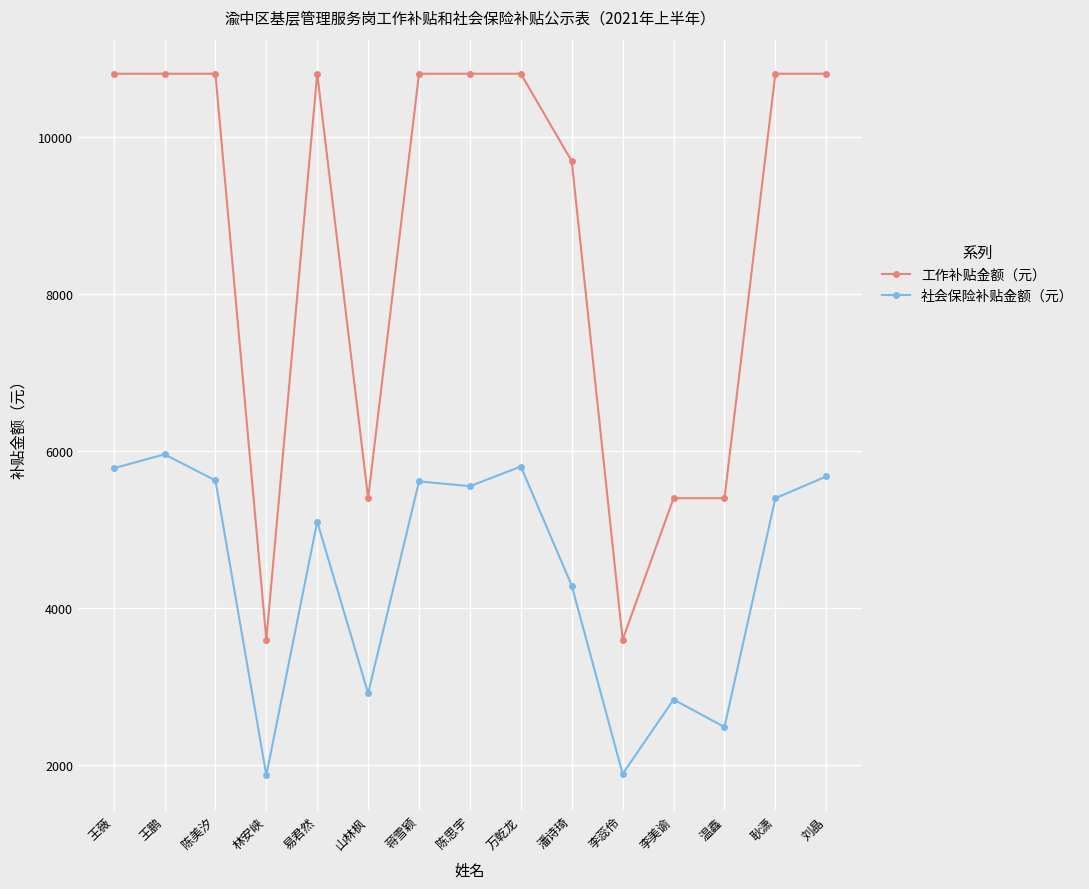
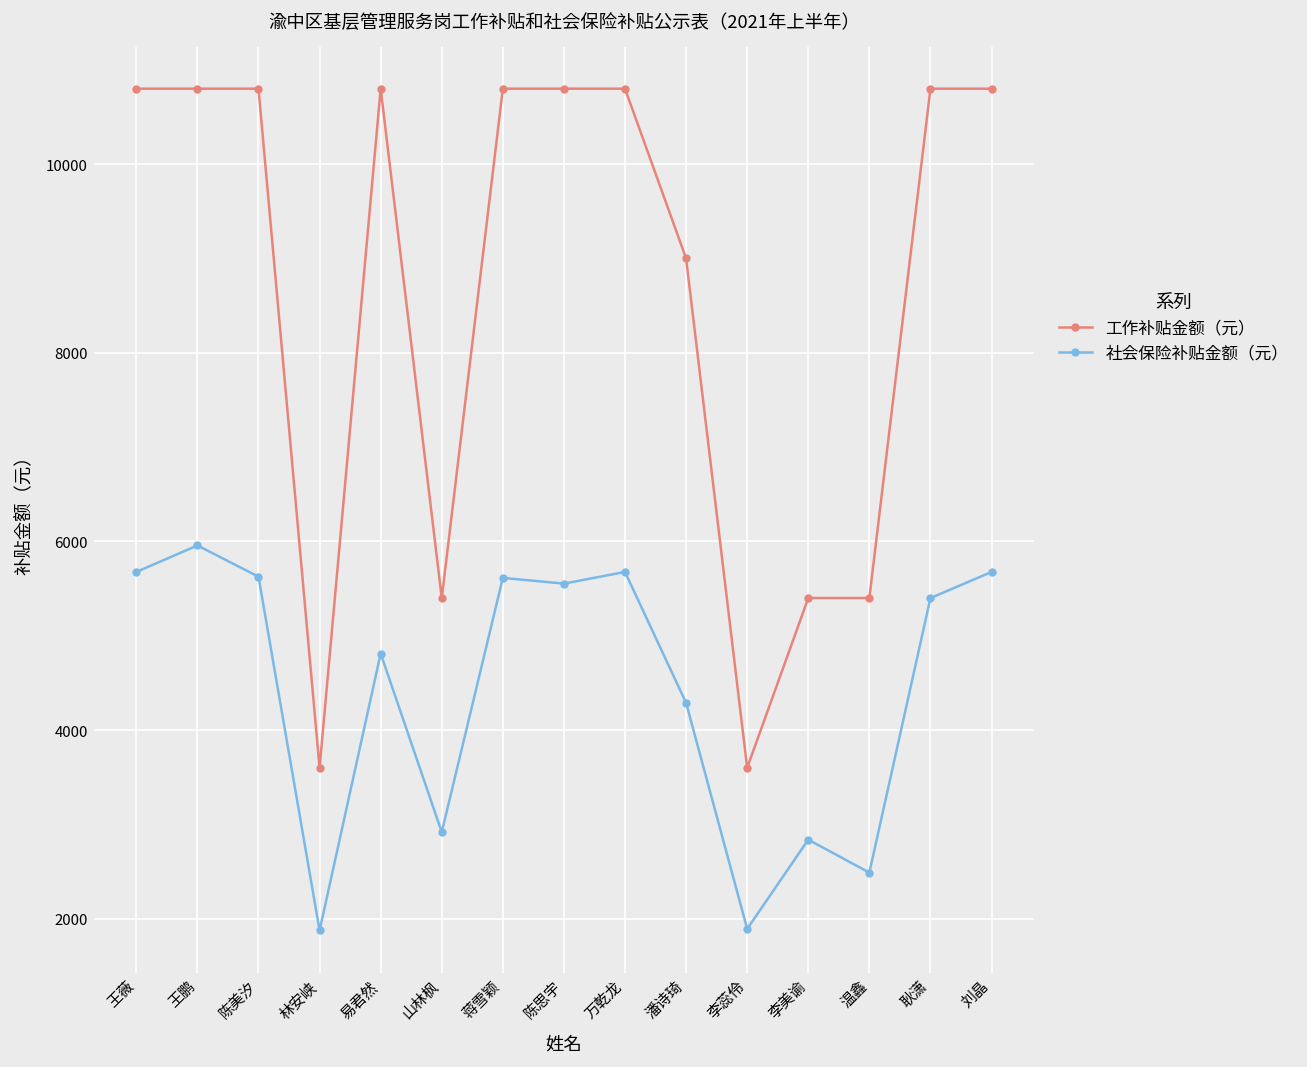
  {
    "工作补贴金额（元）": {
      "王薇": 10800,
      "王鹏": 10800,
      "陈美汐": 10800,
      "林安峡": 3600,
      "易君然": 10800,
      "山林枫": 5400,
      "蒋雪颖": 10800,
      "陈思宇": 10800,
      "万乾龙": 10800,
-     "潘诗琦": 9700,
+     "潘诗琦": 9000,
      "李蕊伶": 3600,
      "李美谕": 5400,
      "温鑫": 5400,
      "耿潇": 10800,
      "刘晶": 10800
    },
    "社会保险补贴金额（元）": {
-     "王薇": 5800,
+     "王薇": 5700,
      "王鹏": 6000,
      "陈美汐": 5600,
      "林安峡": 1900,
-     "易君然": 5100,
+     "易君然": 4800,
      "山林枫": 2900,
      "蒋雪颖": 5600,
      "陈思宇": 5600,
-     "万乾龙": 5800,
+     "万乾龙": 5700,
      "潘诗琦": 4300,
      "李蕊伶": 1900,
      "李美谕": 2800,
      "温鑫": 2500,
      "耿潇": 5400,
      "刘晶": 5700
    }
  }
